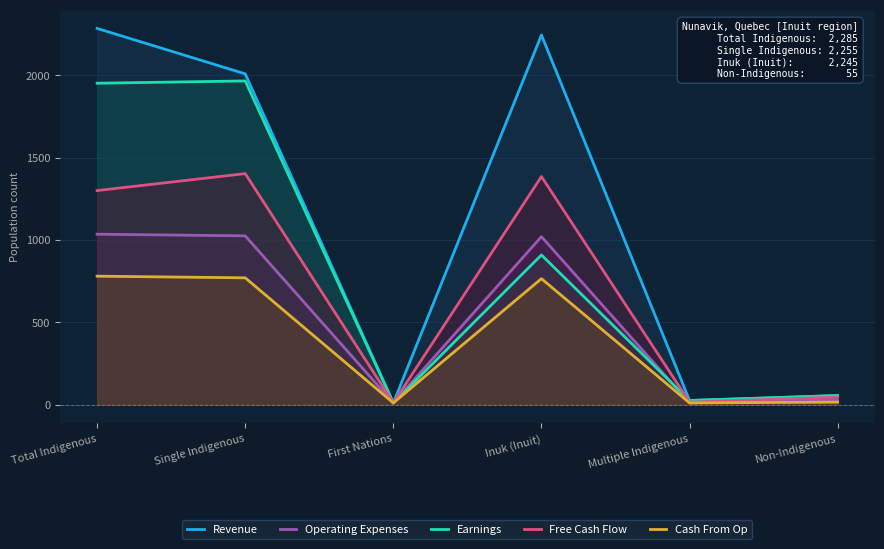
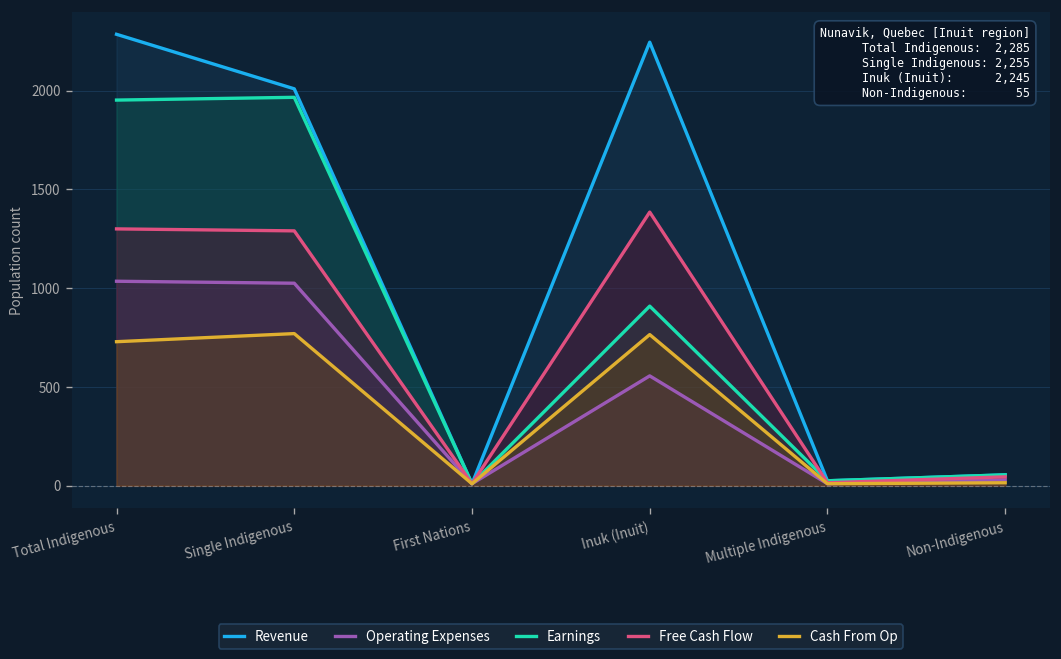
  {
    "Revenue": {
      "Total Indigenous": 2290,
      "Single Indigenous": 2010,
      "Inuk (Inuit)": 2250
    },
    "Operating Expenses": {
      "Total Indigenous": 1040,
      "Single Indigenous": 1030,
-     "Inuk (Inuit)": 1020
+     "Inuk (Inuit)": 560
    },
    "Earnings": {
      "Total Indigenous": 1950,
      "Single Indigenous": 1970,
      "Inuk (Inuit)": 910
    },
    "Free Cash Flow": {
      "Total Indigenous": 1300,
-     "Single Indigenous": 1400,
+     "Single Indigenous": 1290,
      "Inuk (Inuit)": 1390
    },
    "Cash From Op": {
-     "Total Indigenous": 780,
+     "Total Indigenous": 730,
      "Single Indigenous": 770,
      "Inuk (Inuit)": 770
    }
  }
